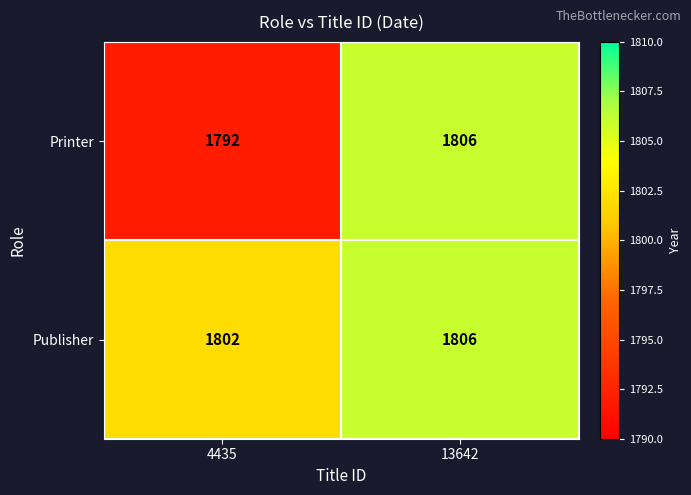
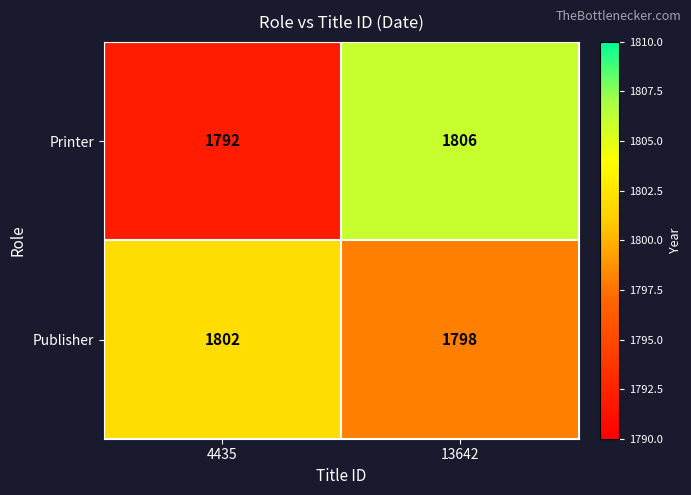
  {
    "Printer": {
      "4435": 1792,
      "13642": 1806
    },
    "Publisher": {
      "4435": 1802,
-     "13642": 1806
+     "13642": 1798
    }
  }
